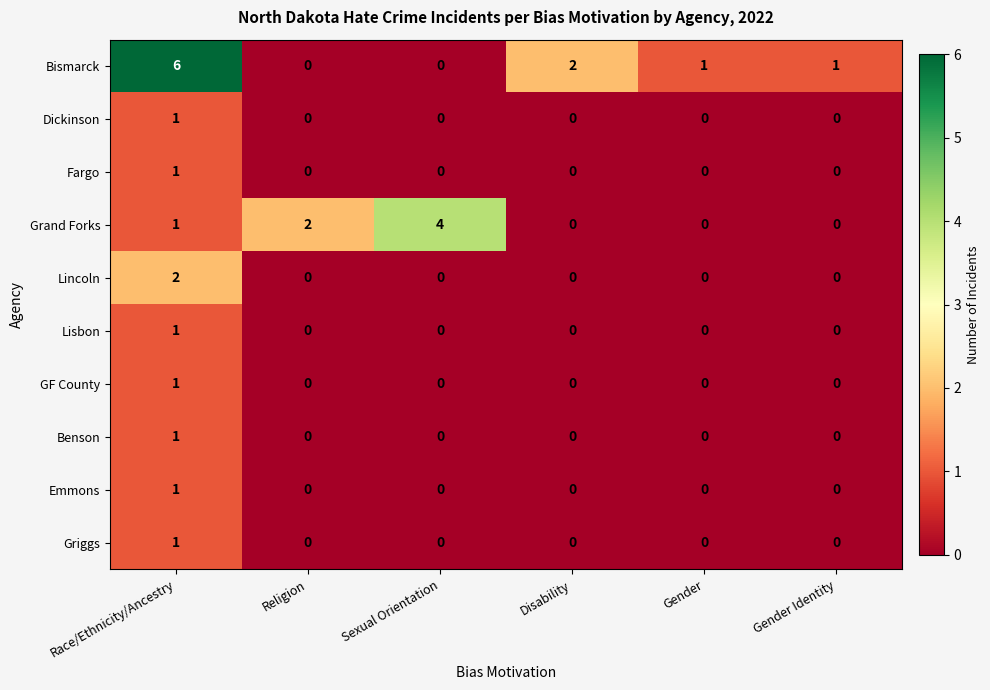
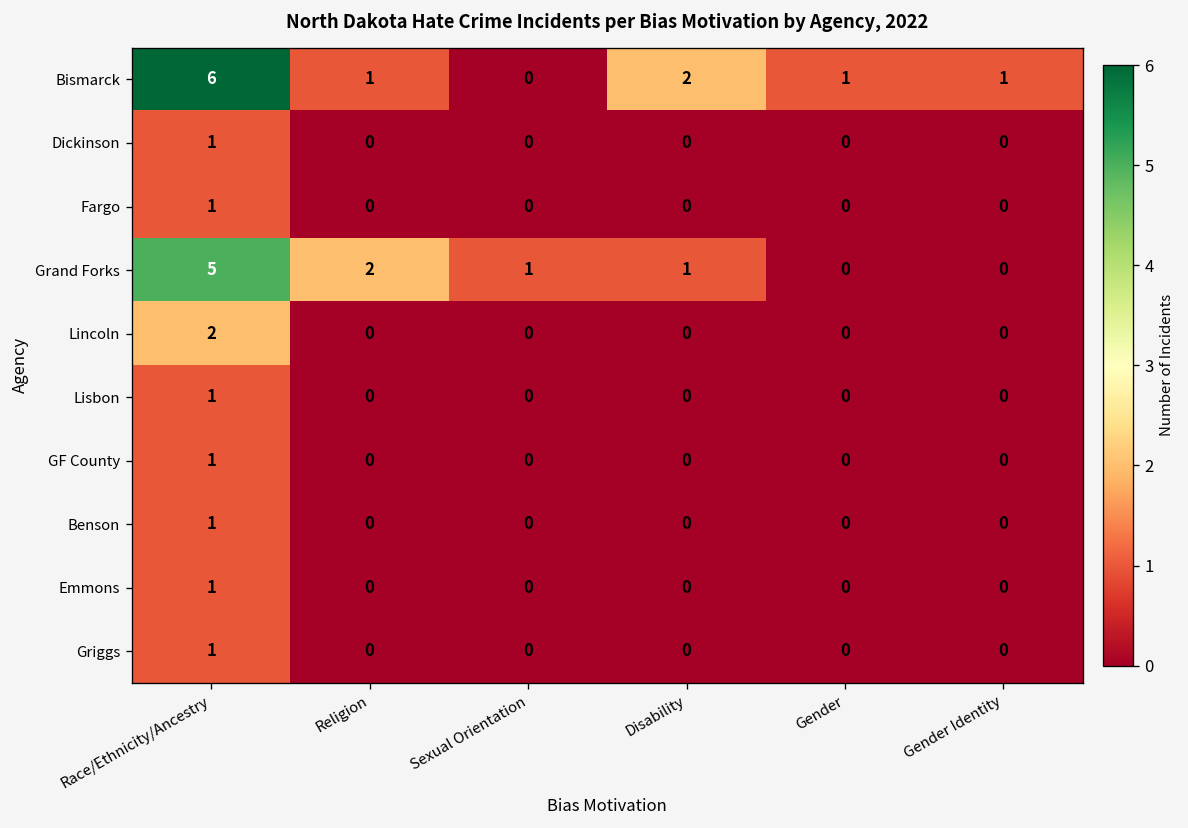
  {
    "Bismarck": {
      "Race/Ethnicity/Ancestry": 6,
-     "Religion": 0,
+     "Religion": 1,
      "Sexual Orientation": 0,
      "Disability": 2,
      "Gender": 1,
      "Gender Identity": 1
    },
    "Dickinson": {
      "Race/Ethnicity/Ancestry": 1,
      "Religion": 0,
      "Sexual Orientation": 0,
      "Disability": 0,
      "Gender": 0,
      "Gender Identity": 0
    },
    "Fargo": {
      "Race/Ethnicity/Ancestry": 1,
      "Religion": 0,
      "Sexual Orientation": 0,
      "Disability": 0,
      "Gender": 0,
      "Gender Identity": 0
    },
    "Grand Forks": {
-     "Race/Ethnicity/Ancestry": 1,
+     "Race/Ethnicity/Ancestry": 5,
      "Religion": 2,
-     "Sexual Orientation": 4,
-     "Disability": 0,
+     "Sexual Orientation": 1,
+     "Disability": 1,
      "Gender": 0,
      "Gender Identity": 0
    },
    "Lincoln": {
      "Race/Ethnicity/Ancestry": 2,
      "Religion": 0,
      "Sexual Orientation": 0,
      "Disability": 0,
      "Gender": 0,
      "Gender Identity": 0
    },
    "Lisbon": {
      "Race/Ethnicity/Ancestry": 1,
      "Religion": 0,
      "Sexual Orientation": 0,
      "Disability": 0,
      "Gender": 0,
      "Gender Identity": 0
    },
    "GF County": {
      "Race/Ethnicity/Ancestry": 1,
      "Religion": 0,
      "Sexual Orientation": 0,
      "Disability": 0,
      "Gender": 0,
      "Gender Identity": 0
    },
    "Benson": {
      "Race/Ethnicity/Ancestry": 1,
      "Religion": 0,
      "Sexual Orientation": 0,
      "Disability": 0,
      "Gender": 0,
      "Gender Identity": 0
    },
    "Emmons": {
      "Race/Ethnicity/Ancestry": 1,
      "Religion": 0,
      "Sexual Orientation": 0,
      "Disability": 0,
      "Gender": 0,
      "Gender Identity": 0
    },
    "Griggs": {
      "Race/Ethnicity/Ancestry": 1,
      "Religion": 0,
      "Sexual Orientation": 0,
      "Disability": 0,
      "Gender": 0,
      "Gender Identity": 0
    }
  }
